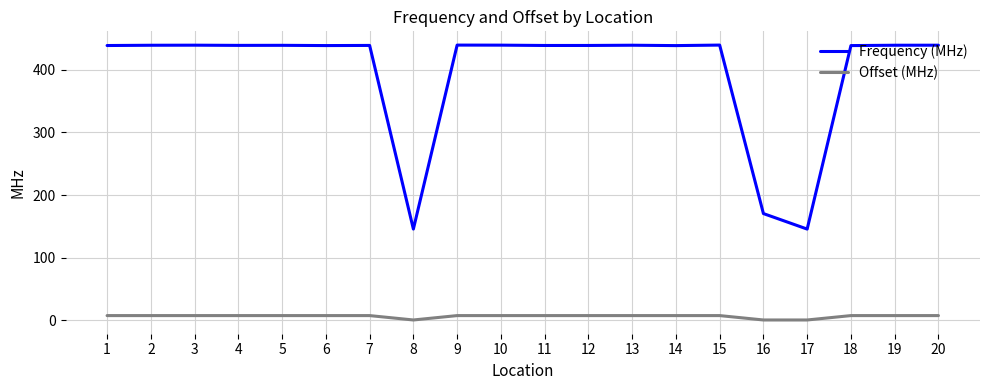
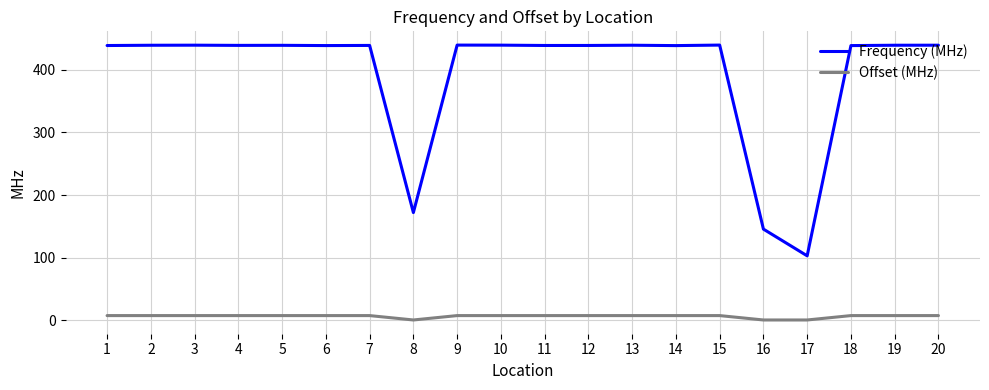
  {
    "Frequency (MHz)": {
      "1": 440,
      "2": 440,
      "3": 440,
      "4": 440,
      "5": 440,
      "6": 440,
      "7": 440,
-     "8": 150,
+     "8": 170,
      "9": 440,
      "10": 440,
      "11": 440,
      "12": 440,
      "13": 440,
      "14": 440,
      "15": 440,
-     "16": 170,
-     "17": 150,
+     "16": 150,
+     "17": 100,
      "18": 440,
      "19": 440,
      "20": 440
    },
    "Offset (MHz)": {
      "1": 10,
      "2": 10,
      "3": 10,
      "4": 10,
      "5": 10,
      "6": 10,
      "7": 10,
      "8": 0,
      "9": 10,
      "10": 10,
      "11": 10,
      "12": 10,
      "13": 10,
      "14": 10,
      "15": 10,
      "16": 0,
      "17": 0,
      "18": 10,
      "19": 10,
      "20": 10
    }
  }
